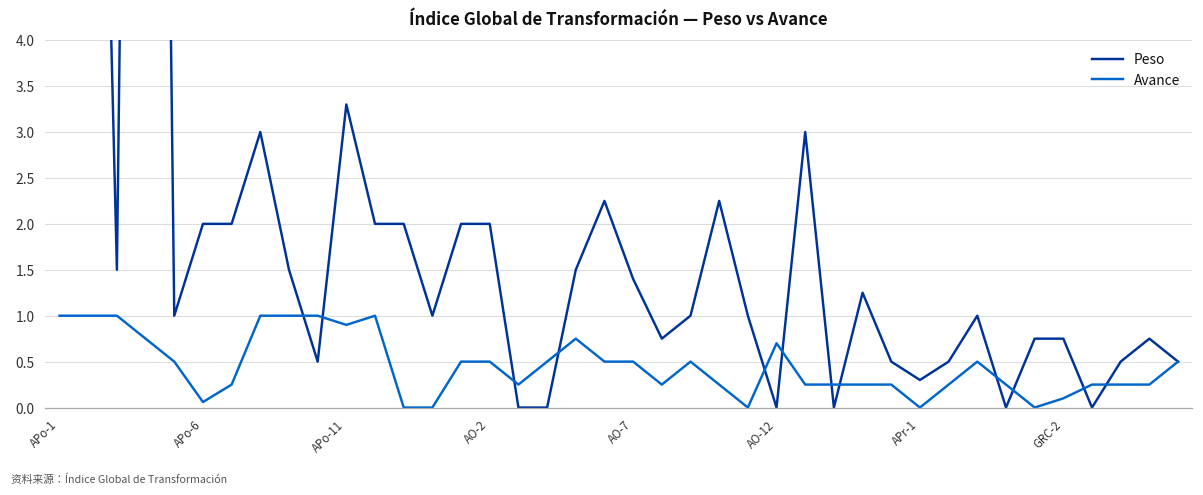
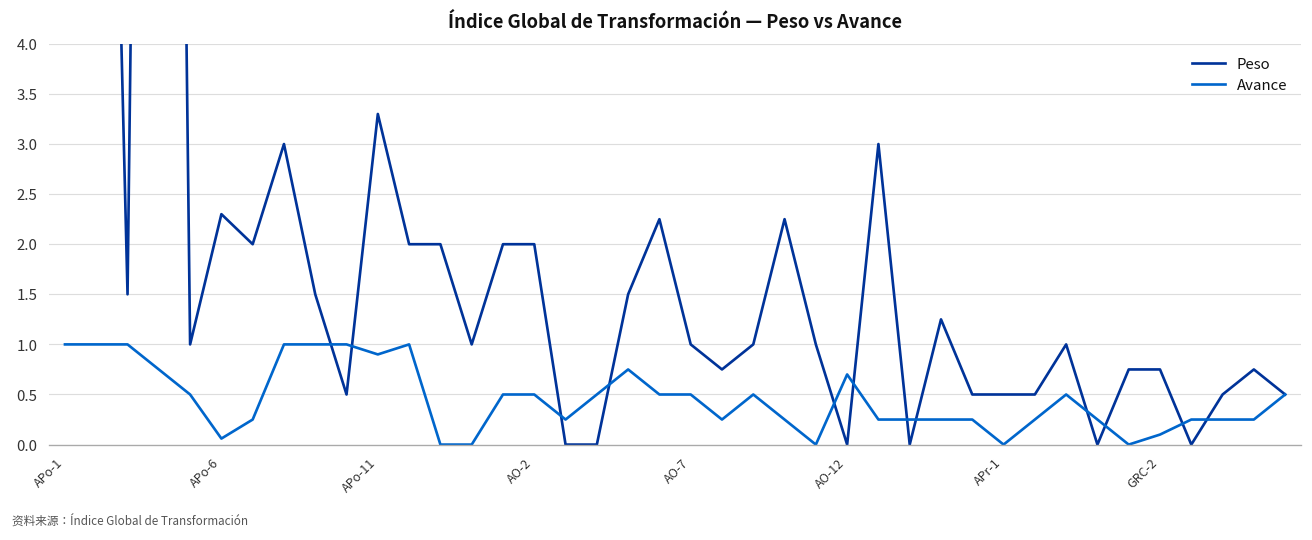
  {
    "Peso": {
-     "APo-6": 2.0,
+     "APo-6": 2.3,
      "APo-11": 3.3,
      "AO-2": 2.0,
-     "AO-7": 1.4,
+     "AO-7": 1.0,
      "AO-12": 0.0,
-     "APr-1": 0.3,
+     "APr-1": 0.5,
      "GRC-2": 0.8
    },
    "Avance": {
      "APo-1": 1.0,
      "APo-6": 0.1,
      "APo-11": 0.9,
      "AO-2": 0.5,
      "AO-7": 0.5,
      "AO-12": 0.7,
      "APr-1": 0.0,
      "GRC-2": 0.1
    }
  }
